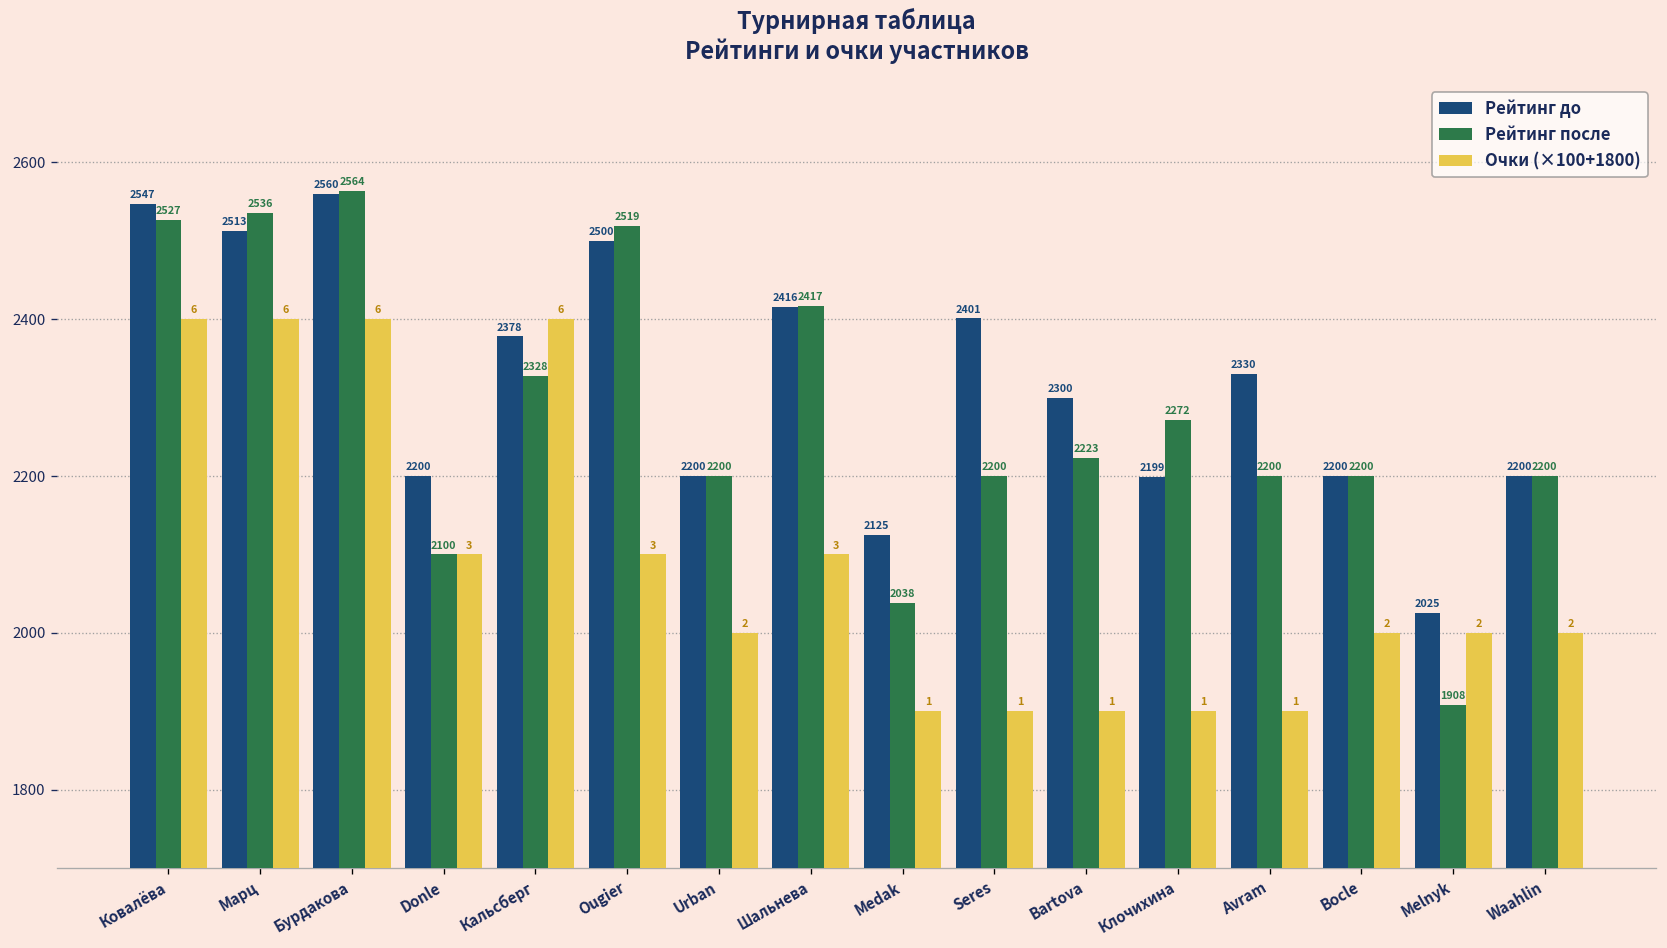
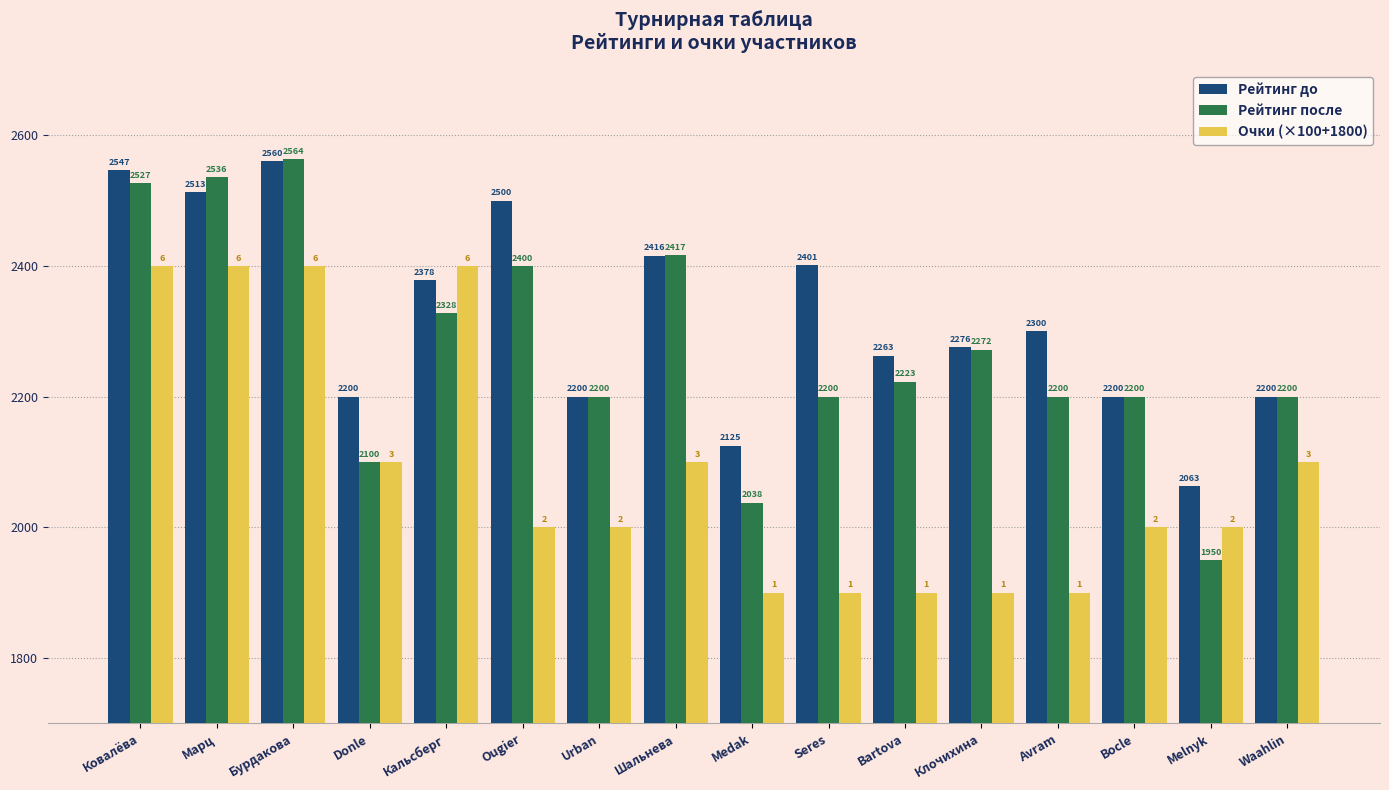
  {
    "Рейтинг до": {
      "Ковалёва": 2547,
      "Марц": 2513,
      "Бурдакова": 2560,
      "Donle": 2200,
      "Кальсберг": 2378,
      "Ougier": 2500,
      "Urban": 2200,
      "Шальнева": 2416,
      "Medak": 2125,
      "Seres": 2401,
-     "Bartova": 2300,
-     "Клочихина": 2199,
-     "Avram": 2330,
+     "Bartova": 2263,
+     "Клочихина": 2276,
+     "Avram": 2300,
      "Bocle": 2200,
-     "Melnyk": 2025,
+     "Melnyk": 2063,
      "Waahlin": 2200
    },
    "Рейтинг после": {
      "Ковалёва": 2527,
      "Марц": 2536,
      "Бурдакова": 2564,
      "Donle": 2100,
      "Кальсберг": 2328,
-     "Ougier": 2519,
+     "Ougier": 2400,
      "Urban": 2200,
      "Шальнева": 2417,
      "Medak": 2038,
      "Seres": 2200,
      "Bartova": 2223,
      "Клочихина": 2272,
      "Avram": 2200,
      "Bocle": 2200,
-     "Melnyk": 1908,
+     "Melnyk": 1950,
      "Waahlin": 2200
    },
    "Очки (×100+1800)": {
-     "Ougier": 3,
-     "Waahlin": 2
+     "Ougier": 2,
+     "Waahlin": 3
    }
  }
